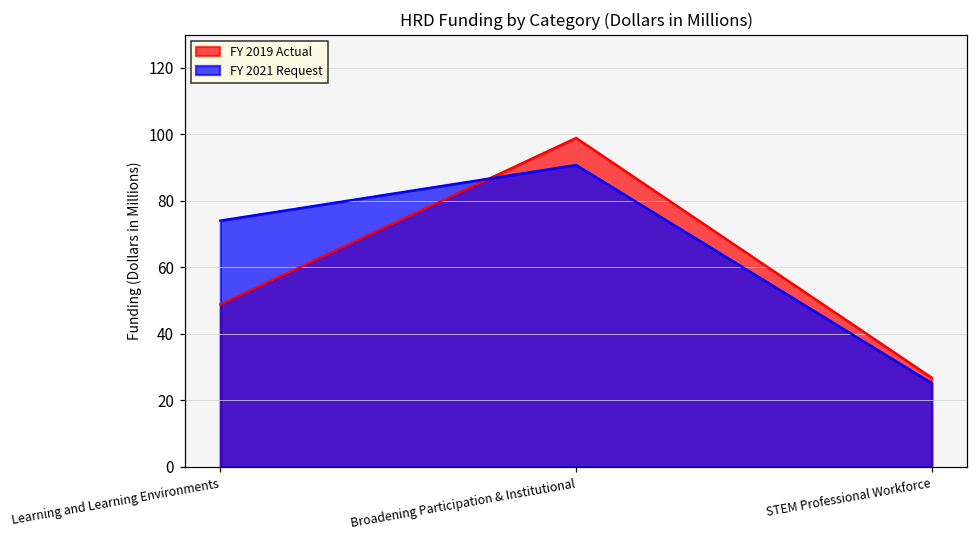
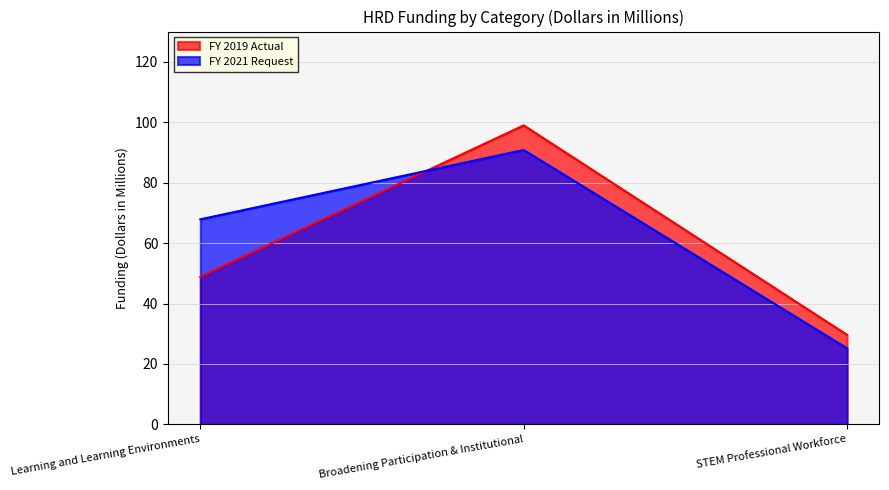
  {
    "FY 2019 Actual": {
      "Learning and Learning Environments": 49,
      "Broadening Participation & Institutional": 99,
-     "STEM Professional Workforce": 27
+     "STEM Professional Workforce": 30
    },
    "FY 2021 Request": {
-     "Learning and Learning Environments": 74,
+     "Learning and Learning Environments": 68,
      "Broadening Participation & Institutional": 91,
      "STEM Professional Workforce": 25
    }
  }
